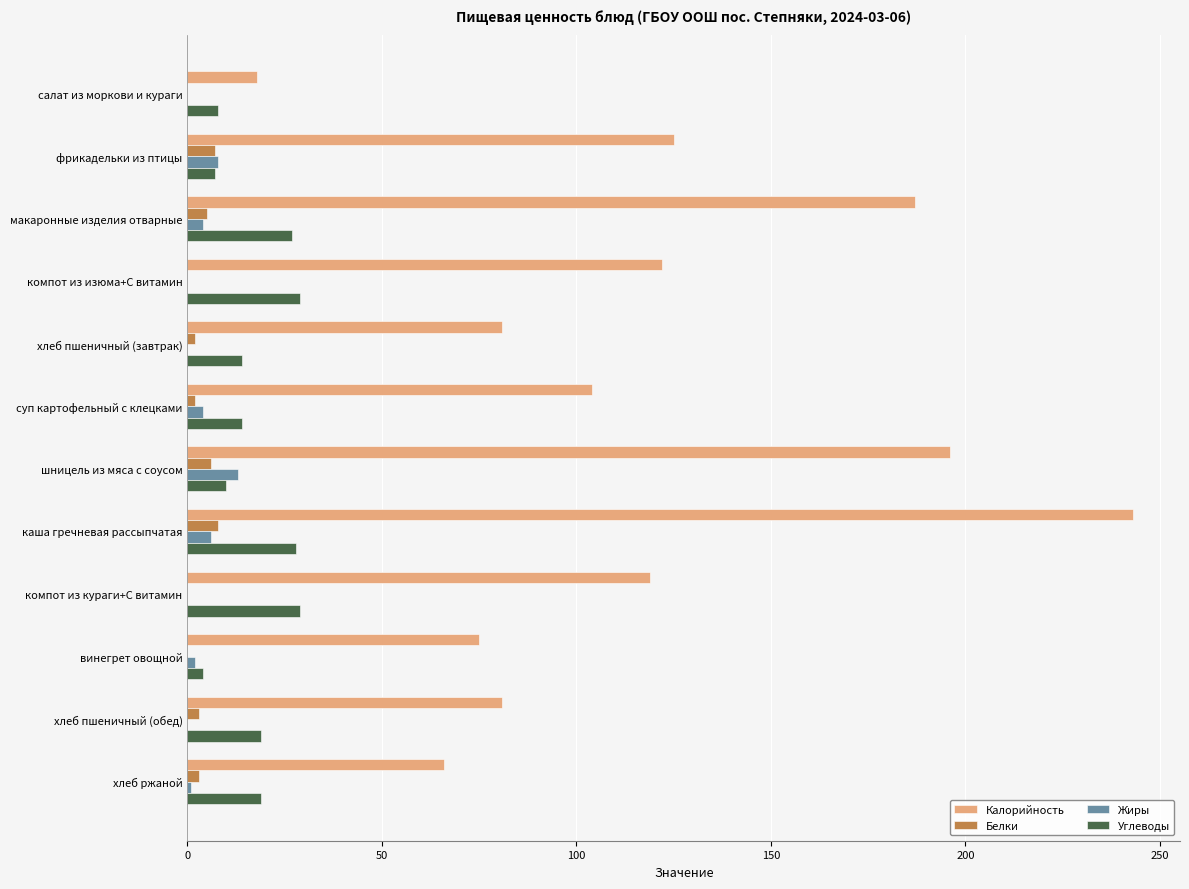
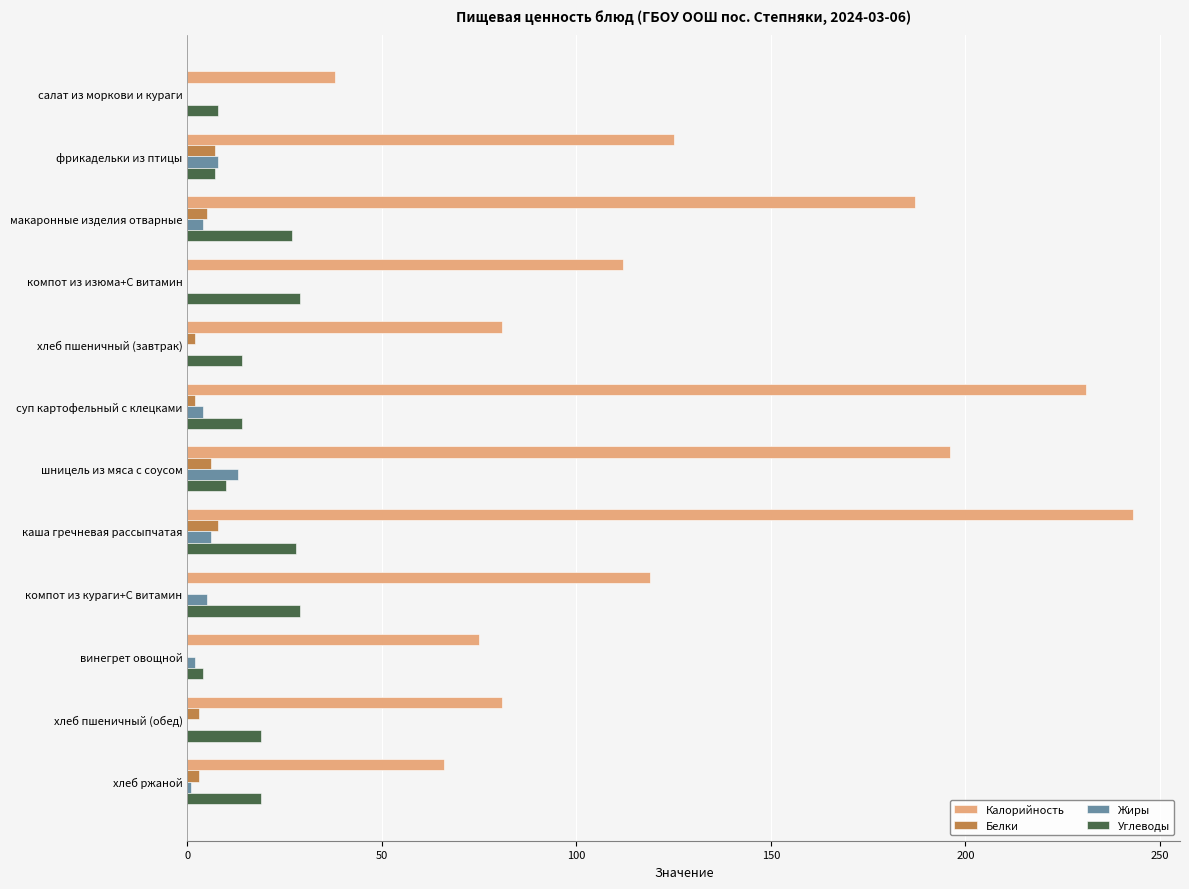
  {
    "Калорийность": {
-     "салат из моркови и кураги": 18,
+     "салат из моркови и кураги": 38,
      "фрикадельки из птицы": 125,
      "макаронные изделия отварные": 187,
-     "компот из изюма+С витамин": 122,
+     "компот из изюма+С витамин": 112,
      "хлеб пшеничный (завтрак)": 81,
-     "суп картофельный с клецками": 104,
+     "суп картофельный с клецками": 231,
      "шницель из мяса с соусом": 196,
      "каша гречневая рассыпчатая": 243,
      "компот из кураги+С витамин": 119,
      "винегрет овощной": 75,
      "хлеб пшеничный (обед)": 81,
      "хлеб ржаной": 66
    },
    "Белки": {
      "салат из моркови и кураги": 0,
      "фрикадельки из птицы": 7,
      "макаронные изделия отварные": 5,
      "компот из изюма+С витамин": 0,
      "хлеб пшеничный (завтрак)": 2,
      "суп картофельный с клецками": 2,
      "шницель из мяса с соусом": 6,
      "каша гречневая рассыпчатая": 8,
      "компот из кураги+С витамин": 0,
      "винегрет овощной": 0,
      "хлеб пшеничный (обед)": 3,
      "хлеб ржаной": 3
    },
    "Жиры": {
      "салат из моркови и кураги": 0,
      "фрикадельки из птицы": 8,
      "макаронные изделия отварные": 4,
      "компот из изюма+С витамин": 0,
      "хлеб пшеничный (завтрак)": 0,
      "суп картофельный с клецками": 4,
      "шницель из мяса с соусом": 13,
      "каша гречневая рассыпчатая": 6,
-     "компот из кураги+С витамин": 0,
+     "компот из кураги+С витамин": 5,
      "винегрет овощной": 2,
      "хлеб пшеничный (обед)": 0,
      "хлеб ржаной": 1
    },
    "Углеводы": {
      "салат из моркови и кураги": 8,
      "фрикадельки из птицы": 7,
      "макаронные изделия отварные": 27,
      "компот из изюма+С витамин": 29,
      "хлеб пшеничный (завтрак)": 14,
      "суп картофельный с клецками": 14,
      "шницель из мяса с соусом": 10,
      "каша гречневая рассыпчатая": 28,
      "компот из кураги+С витамин": 29,
      "винегрет овощной": 4,
      "хлеб пшеничный (обед)": 19,
      "хлеб ржаной": 19
    }
  }
